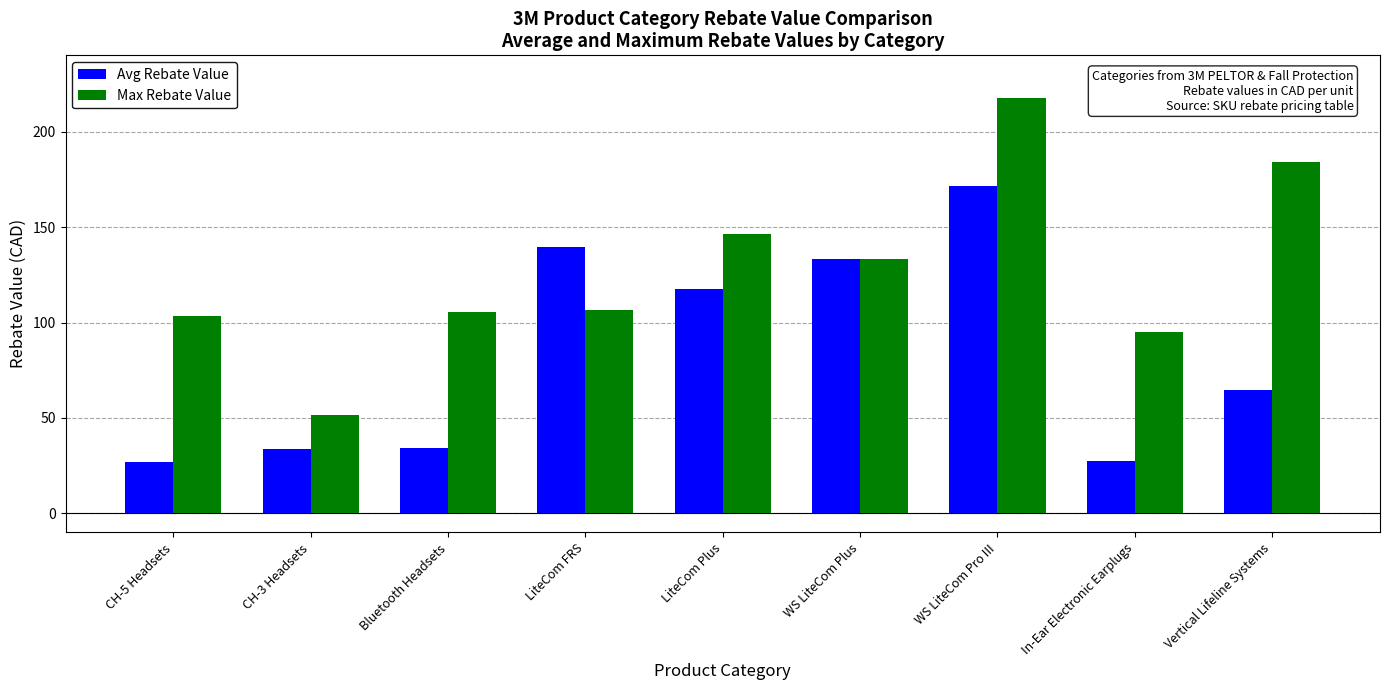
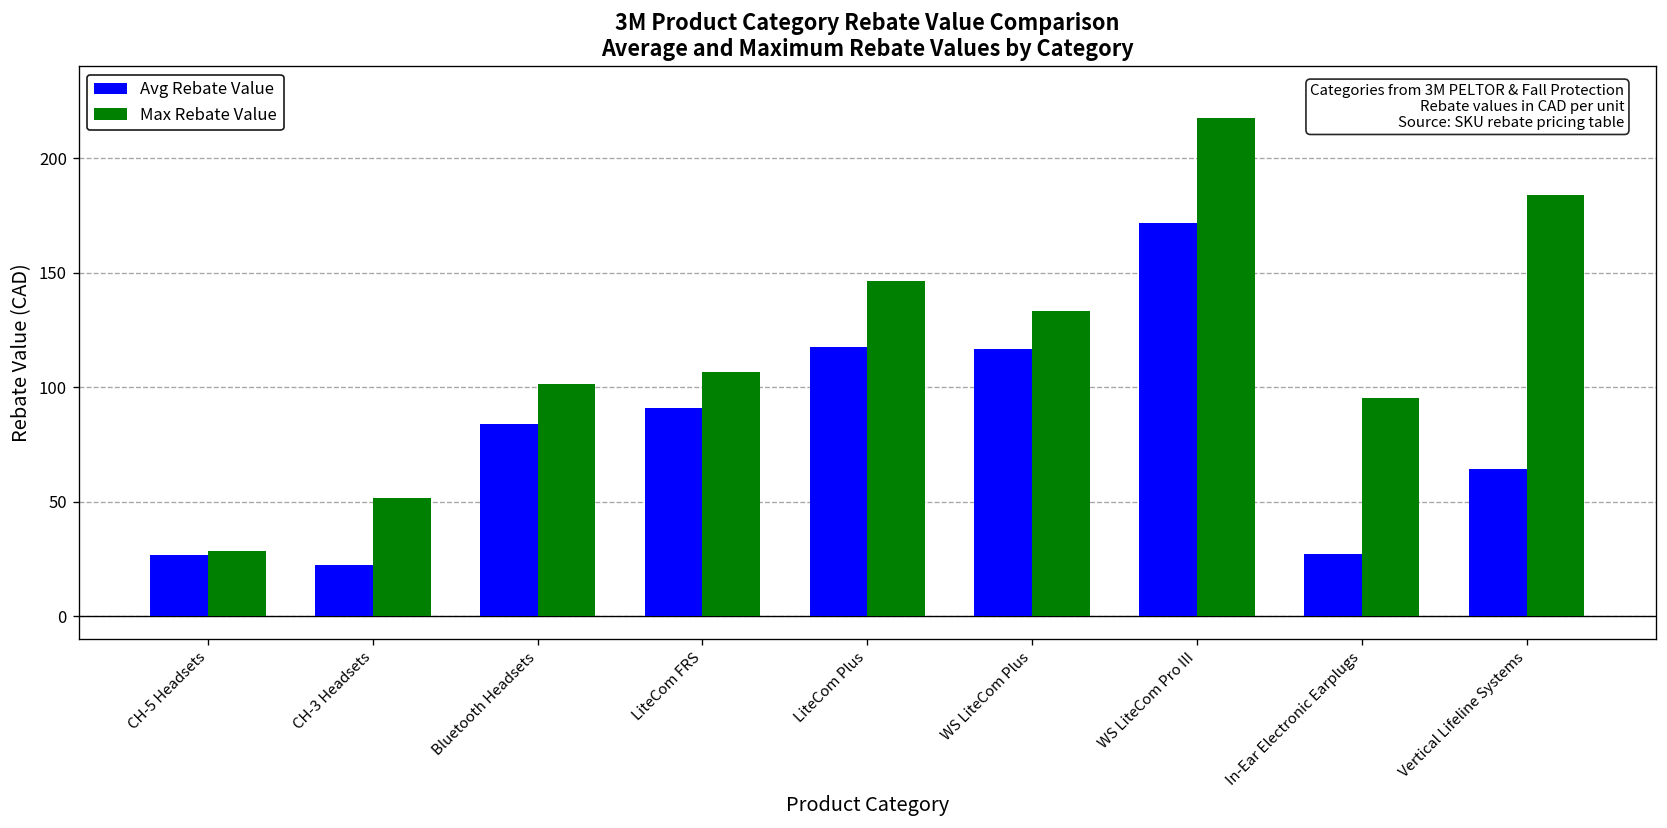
  {
    "Avg Rebate Value": {
      "CH-5 Headsets": 27,
-     "CH-3 Headsets": 34,
-     "Bluetooth Headsets": 34,
-     "LiteCom FRS": 140,
+     "CH-3 Headsets": 22,
+     "Bluetooth Headsets": 84,
+     "LiteCom FRS": 91,
      "LiteCom Plus": 118,
-     "WS LiteCom Plus": 133,
+     "WS LiteCom Plus": 117,
      "WS LiteCom Pro III": 172,
      "In-Ear Electronic Earplugs": 27,
      "Vertical Lifeline Systems": 64
    },
    "Max Rebate Value": {
-     "CH-5 Headsets": 104,
+     "CH-5 Headsets": 29,
      "CH-3 Headsets": 51,
-     "Bluetooth Headsets": 105,
+     "Bluetooth Headsets": 101,
      "LiteCom FRS": 107,
      "LiteCom Plus": 146,
      "WS LiteCom Plus": 133,
      "WS LiteCom Pro III": 218,
      "In-Ear Electronic Earplugs": 95,
      "Vertical Lifeline Systems": 184
    }
  }
